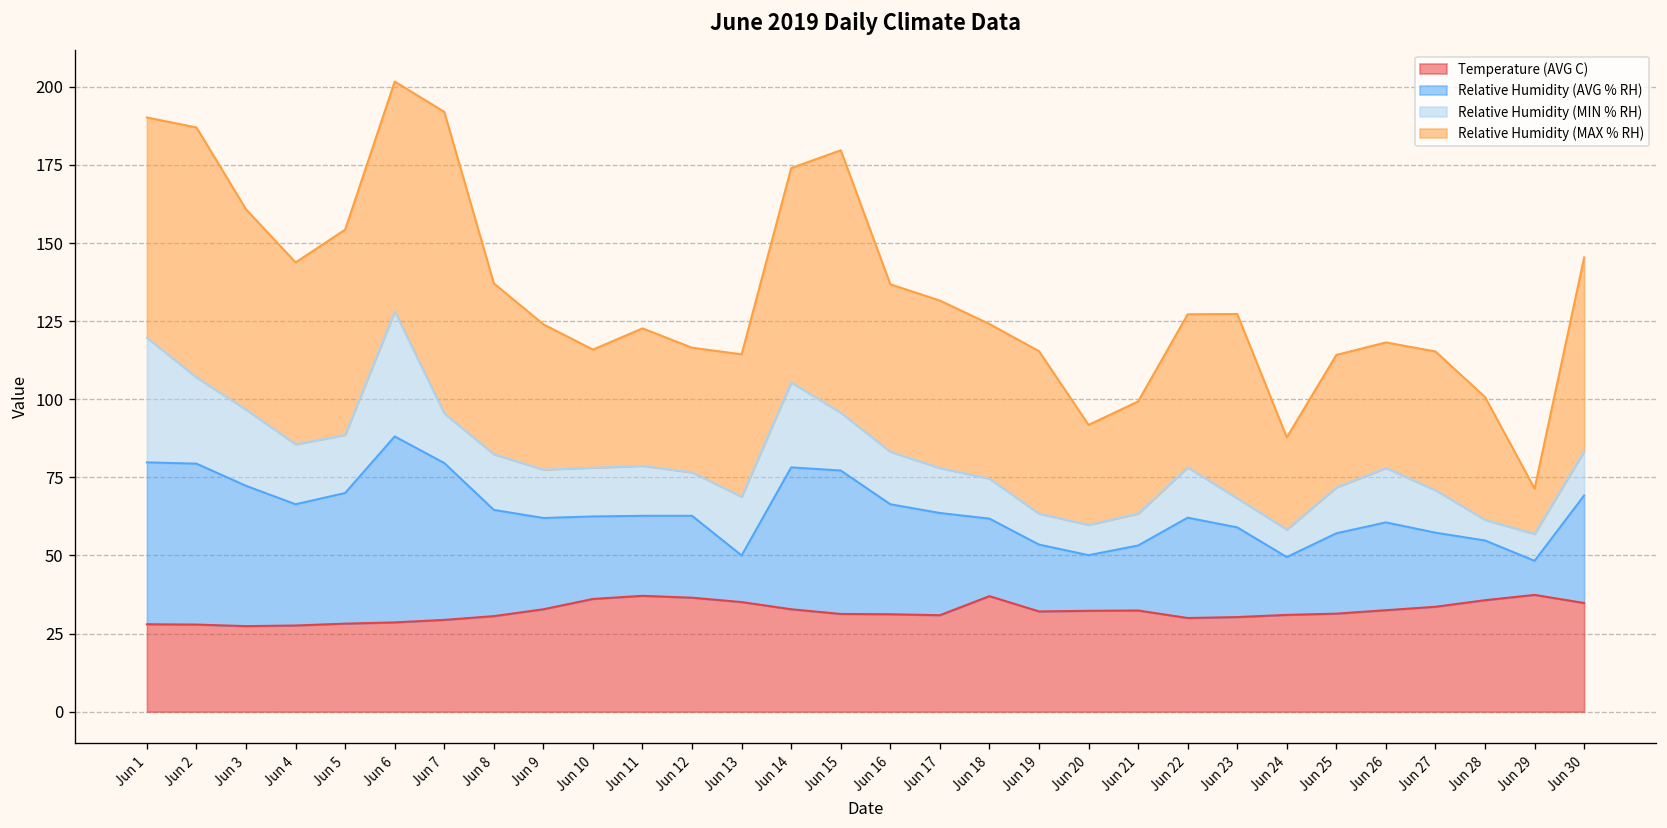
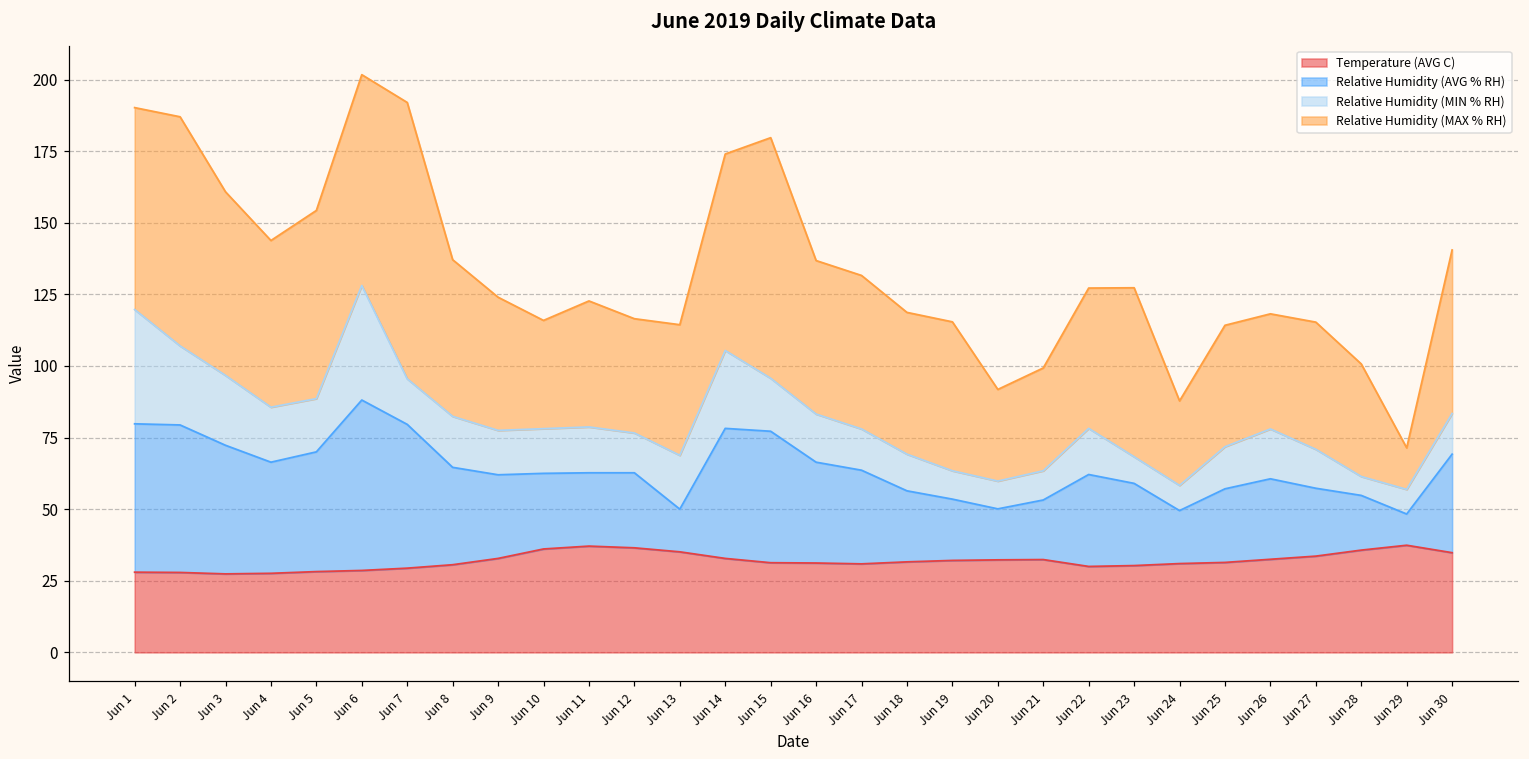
  {
    "Temperature (AVG C)": {
      "Jun 1": 28,
      "Jun 2": 28,
      "Jun 3": 27,
      "Jun 4": 28,
      "Jun 5": 28,
      "Jun 6": 29,
      "Jun 7": 29,
      "Jun 8": 31,
      "Jun 9": 33,
      "Jun 10": 36,
      "Jun 11": 37,
      "Jun 12": 37,
      "Jun 13": 35,
      "Jun 14": 33,
      "Jun 15": 31,
      "Jun 16": 31,
      "Jun 17": 31,
-     "Jun 18": 37,
+     "Jun 18": 32,
      "Jun 19": 32,
      "Jun 20": 32,
      "Jun 21": 32,
      "Jun 22": 30,
      "Jun 23": 30,
      "Jun 24": 31,
      "Jun 25": 31,
      "Jun 26": 33,
      "Jun 27": 34,
      "Jun 28": 36,
      "Jun 29": 37,
      "Jun 30": 35
    },
    "Relative Humidity (AVG % RH)": {
      "Jun 1": 52,
      "Jun 2": 52,
      "Jun 3": 45,
      "Jun 4": 39,
      "Jun 5": 42,
      "Jun 6": 59,
      "Jun 7": 50,
      "Jun 8": 34,
      "Jun 9": 29,
      "Jun 10": 26,
      "Jun 11": 26,
      "Jun 12": 26,
      "Jun 13": 15,
      "Jun 14": 45,
      "Jun 15": 46,
      "Jun 16": 35,
      "Jun 17": 33,
      "Jun 18": 25,
      "Jun 19": 21,
      "Jun 20": 18,
      "Jun 21": 21,
      "Jun 22": 32,
      "Jun 23": 29,
      "Jun 24": 19,
      "Jun 25": 26,
      "Jun 26": 28,
      "Jun 27": 24,
      "Jun 28": 19,
      "Jun 29": 11,
      "Jun 30": 34
    },
    "Relative Humidity (MIN % RH)": {
      "Jun 1": 40,
      "Jun 2": 28,
      "Jun 3": 24,
      "Jun 4": 19,
      "Jun 5": 19,
      "Jun 6": 40,
      "Jun 7": 16,
      "Jun 8": 18,
      "Jun 9": 16,
      "Jun 10": 16,
      "Jun 11": 16,
      "Jun 12": 14,
      "Jun 13": 19,
      "Jun 14": 27,
      "Jun 15": 19,
      "Jun 16": 17,
      "Jun 17": 14,
      "Jun 18": 13,
      "Jun 19": 10,
      "Jun 20": 10,
      "Jun 21": 10,
      "Jun 22": 16,
      "Jun 23": 9,
      "Jun 24": 9,
      "Jun 25": 15,
      "Jun 26": 17,
      "Jun 27": 14,
      "Jun 28": 7,
      "Jun 29": 9,
      "Jun 30": 14
    },
    "Relative Humidity (MAX % RH)": {
      "Jun 1": 71,
      "Jun 2": 80,
      "Jun 3": 64,
      "Jun 4": 58,
      "Jun 5": 66,
      "Jun 6": 74,
      "Jun 7": 97,
      "Jun 8": 55,
      "Jun 9": 47,
      "Jun 10": 38,
      "Jun 11": 44,
      "Jun 12": 40,
      "Jun 13": 46,
      "Jun 14": 69,
      "Jun 15": 84,
      "Jun 16": 54,
      "Jun 17": 54,
      "Jun 18": 50,
      "Jun 19": 52,
      "Jun 20": 32,
      "Jun 21": 36,
      "Jun 22": 49,
      "Jun 23": 59,
      "Jun 24": 30,
      "Jun 25": 42,
      "Jun 26": 40,
      "Jun 27": 44,
      "Jun 28": 39,
      "Jun 29": 15,
-     "Jun 30": 62
+     "Jun 30": 57
    }
  }
